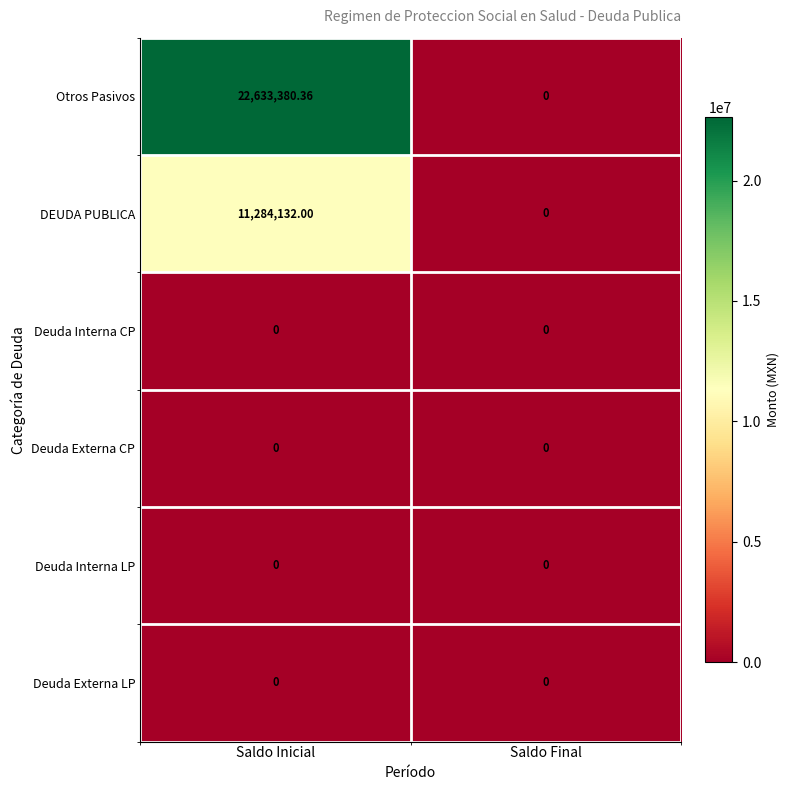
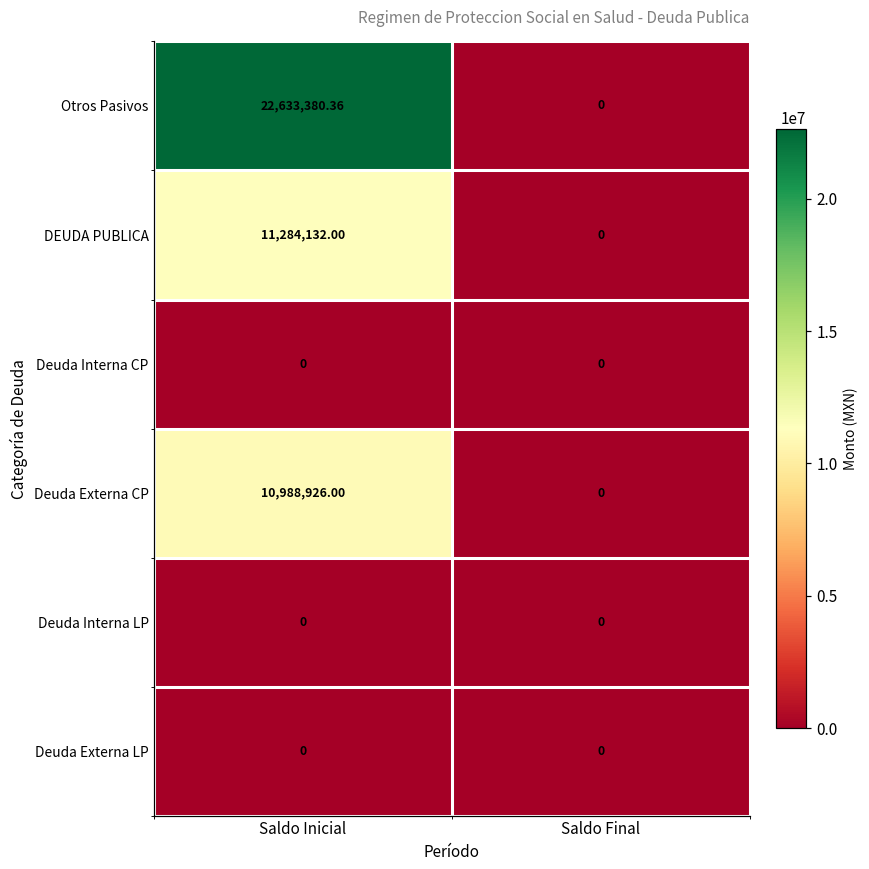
  {
    "Otros Pasivos": {
      "Saldo Inicial": "22,633,380.36",
      "Saldo Final": "0"
    },
    "DEUDA PUBLICA": {
      "Saldo Inicial": "11,284,132.00",
      "Saldo Final": "0"
    },
    "Deuda Interna CP": {
      "Saldo Inicial": "0",
      "Saldo Final": "0"
    },
    "Deuda Externa CP": {
-     "Saldo Inicial": "0",
+     "Saldo Inicial": "10,988,926.00",
      "Saldo Final": "0"
    },
    "Deuda Interna LP": {
      "Saldo Inicial": "0",
      "Saldo Final": "0"
    },
    "Deuda Externa LP": {
      "Saldo Inicial": "0",
      "Saldo Final": "0"
    }
  }
